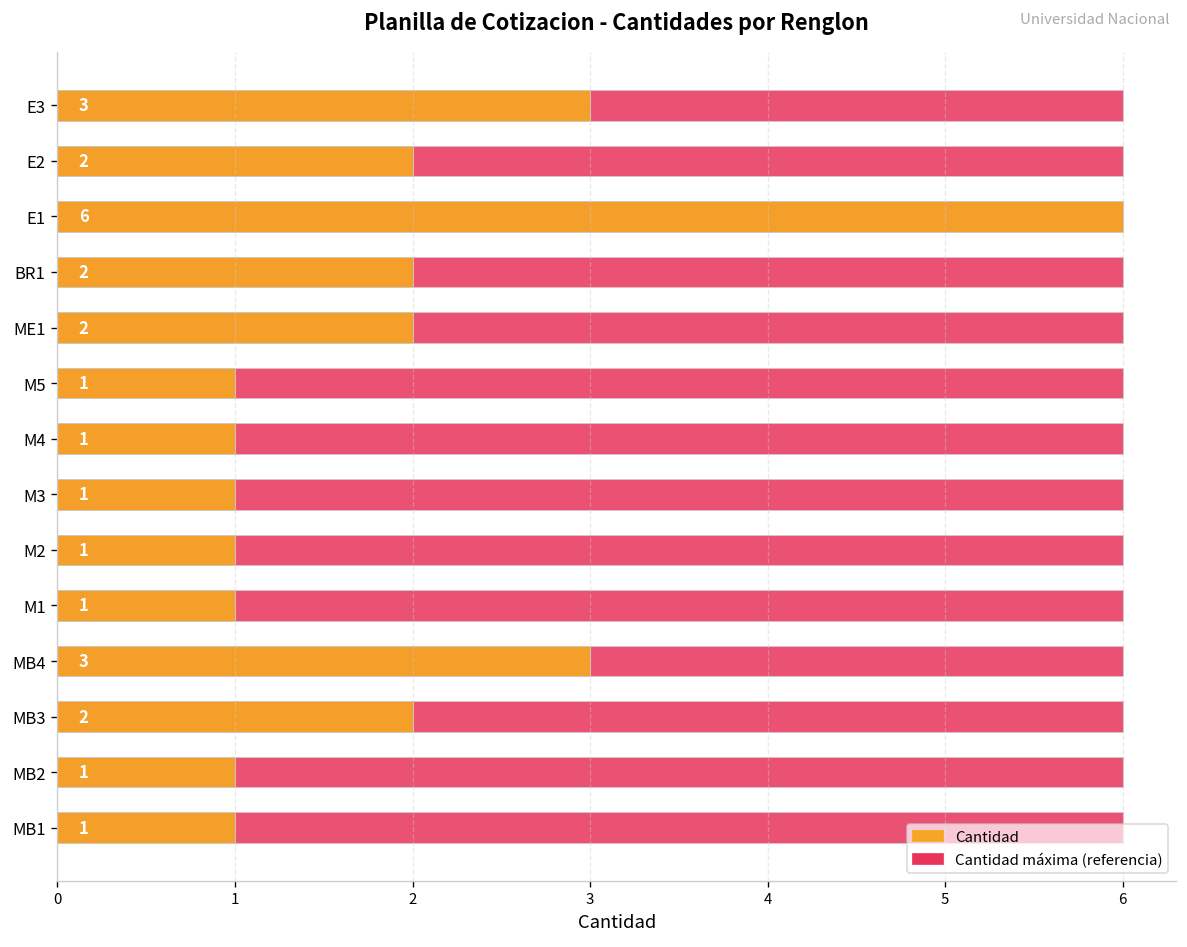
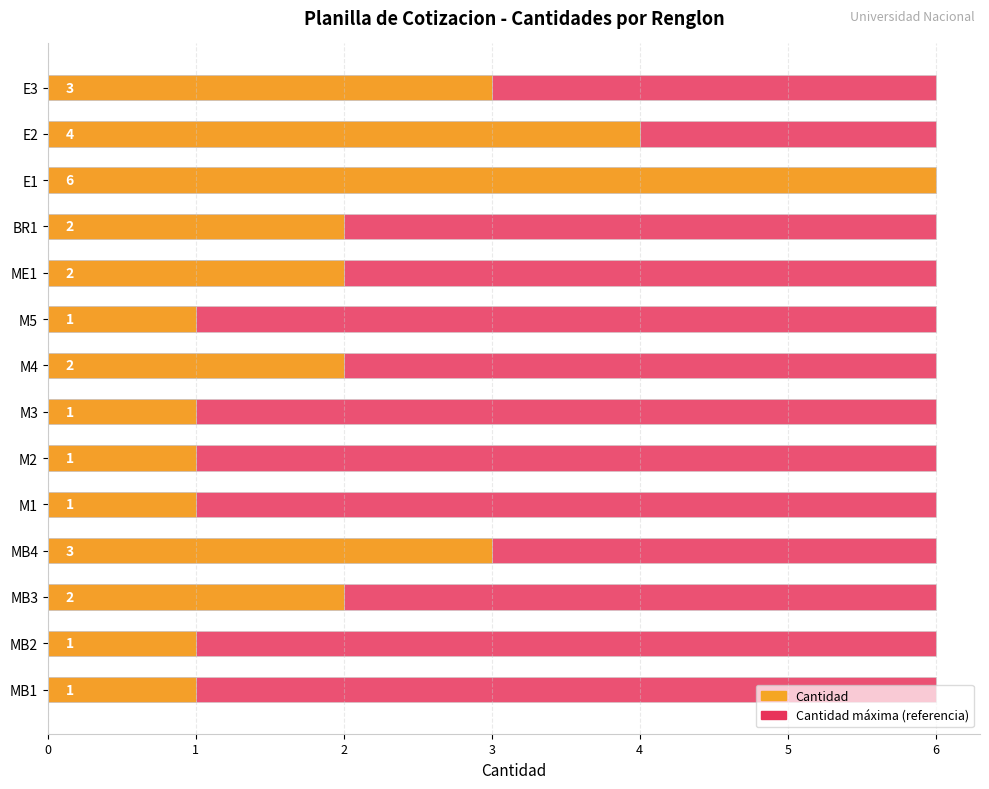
  {
    "Cantidad máxima (referencia)": {
      "E1": 6
    },
    "Cantidad": {
-     "E2": 2,
+     "E2": 4,
      "E1": 6,
-     "M4": 1
+     "M4": 2
    }
  }
